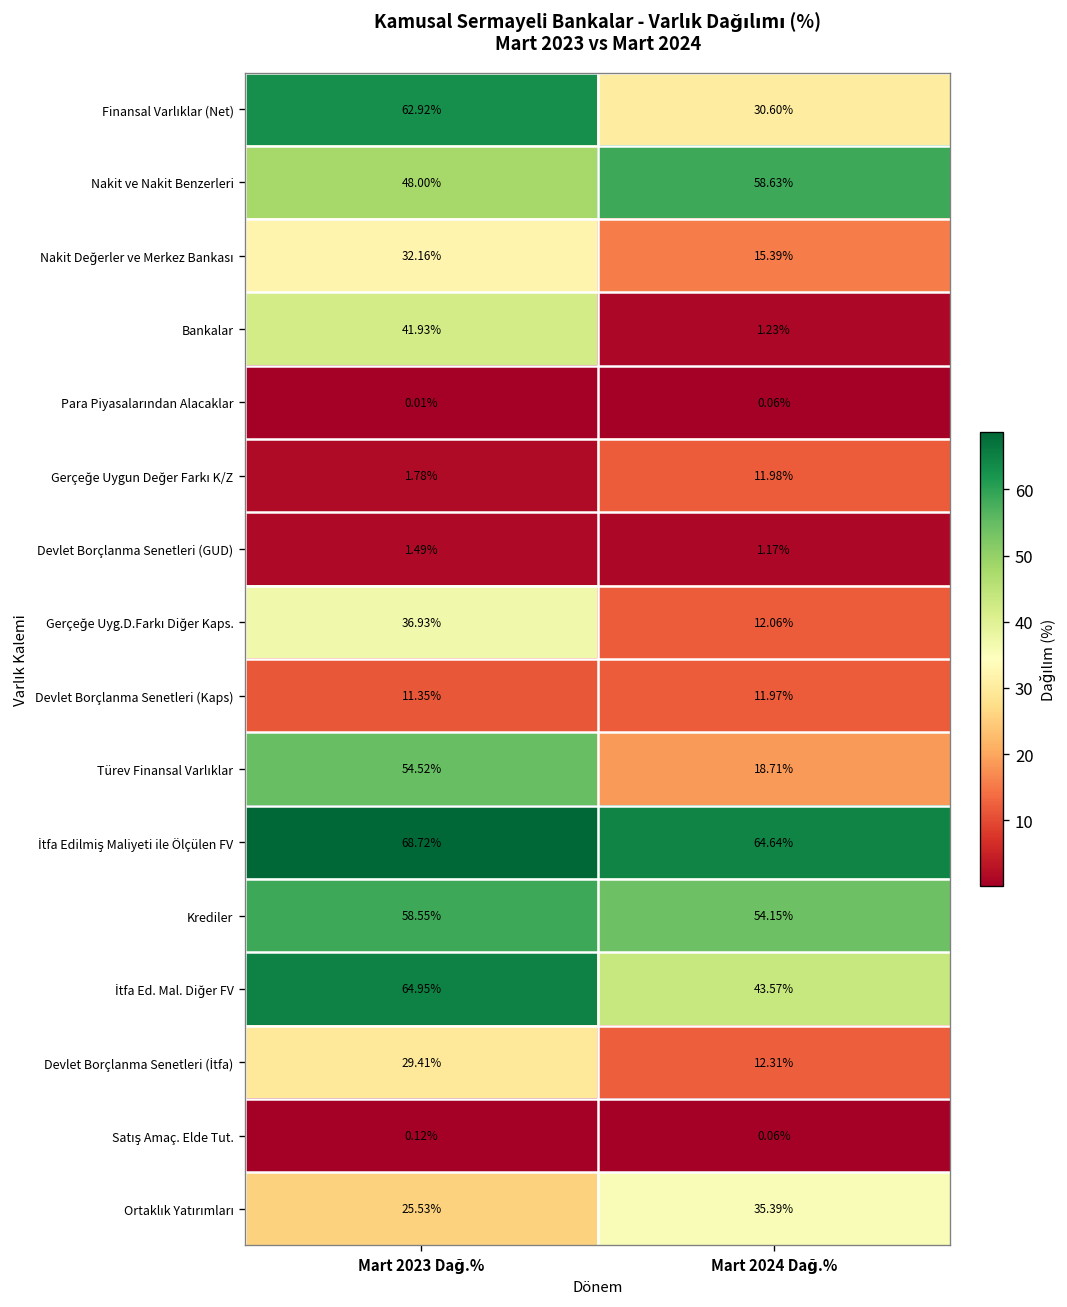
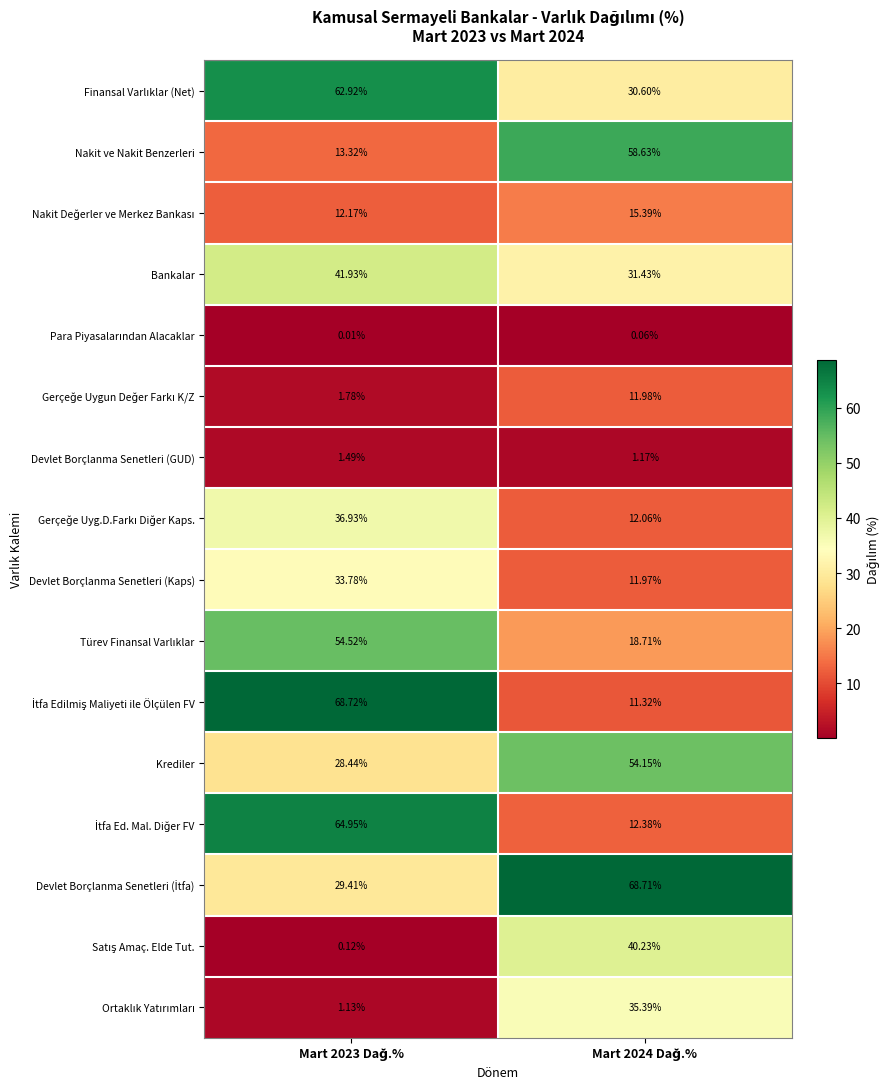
  {
    "Finansal Varlıklar (Net)": {
      "Mart 2023 Dağ.%": "62.92%",
      "Mart 2024 Dağ.%": "30.60%"
    },
    "Nakit ve Nakit Benzerleri": {
-     "Mart 2023 Dağ.%": "48.00%",
+     "Mart 2023 Dağ.%": "13.32%",
      "Mart 2024 Dağ.%": "58.63%"
    },
    "Nakit Değerler ve Merkez Bankası": {
-     "Mart 2023 Dağ.%": "32.16%",
+     "Mart 2023 Dağ.%": "12.17%",
      "Mart 2024 Dağ.%": "15.39%"
    },
    "Bankalar": {
      "Mart 2023 Dağ.%": "41.93%",
-     "Mart 2024 Dağ.%": "1.23%"
+     "Mart 2024 Dağ.%": "31.43%"
    },
    "Para Piyasalarından Alacaklar": {
      "Mart 2023 Dağ.%": "0.01%",
      "Mart 2024 Dağ.%": "0.06%"
    },
    "Gerçeğe Uygun Değer Farkı K/Z": {
      "Mart 2023 Dağ.%": "1.78%",
      "Mart 2024 Dağ.%": "11.98%"
    },
    "Devlet Borçlanma Senetleri (GUD)": {
      "Mart 2023 Dağ.%": "1.49%",
      "Mart 2024 Dağ.%": "1.17%"
    },
    "Gerçeğe Uyg.D.Farkı Diğer Kaps.": {
      "Mart 2023 Dağ.%": "36.93%",
      "Mart 2024 Dağ.%": "12.06%"
    },
    "Devlet Borçlanma Senetleri (Kaps)": {
-     "Mart 2023 Dağ.%": "11.35%",
+     "Mart 2023 Dağ.%": "33.78%",
      "Mart 2024 Dağ.%": "11.97%"
    },
    "Türev Finansal Varlıklar": {
      "Mart 2023 Dağ.%": "54.52%",
      "Mart 2024 Dağ.%": "18.71%"
    },
    "İtfa Edilmiş Maliyeti ile Ölçülen FV": {
      "Mart 2023 Dağ.%": "68.72%",
-     "Mart 2024 Dağ.%": "64.64%"
+     "Mart 2024 Dağ.%": "11.32%"
    },
    "Krediler": {
-     "Mart 2023 Dağ.%": "58.55%",
+     "Mart 2023 Dağ.%": "28.44%",
      "Mart 2024 Dağ.%": "54.15%"
    },
    "İtfa Ed. Mal. Diğer FV": {
      "Mart 2023 Dağ.%": "64.95%",
-     "Mart 2024 Dağ.%": "43.57%"
+     "Mart 2024 Dağ.%": "12.38%"
    },
    "Devlet Borçlanma Senetleri (İtfa)": {
      "Mart 2023 Dağ.%": "29.41%",
-     "Mart 2024 Dağ.%": "12.31%"
+     "Mart 2024 Dağ.%": "68.71%"
    },
    "Satış Amaç. Elde Tut.": {
      "Mart 2023 Dağ.%": "0.12%",
-     "Mart 2024 Dağ.%": "0.06%"
+     "Mart 2024 Dağ.%": "40.23%"
    },
    "Ortaklık Yatırımları": {
-     "Mart 2023 Dağ.%": "25.53%",
+     "Mart 2023 Dağ.%": "1.13%",
      "Mart 2024 Dağ.%": "35.39%"
    }
  }
